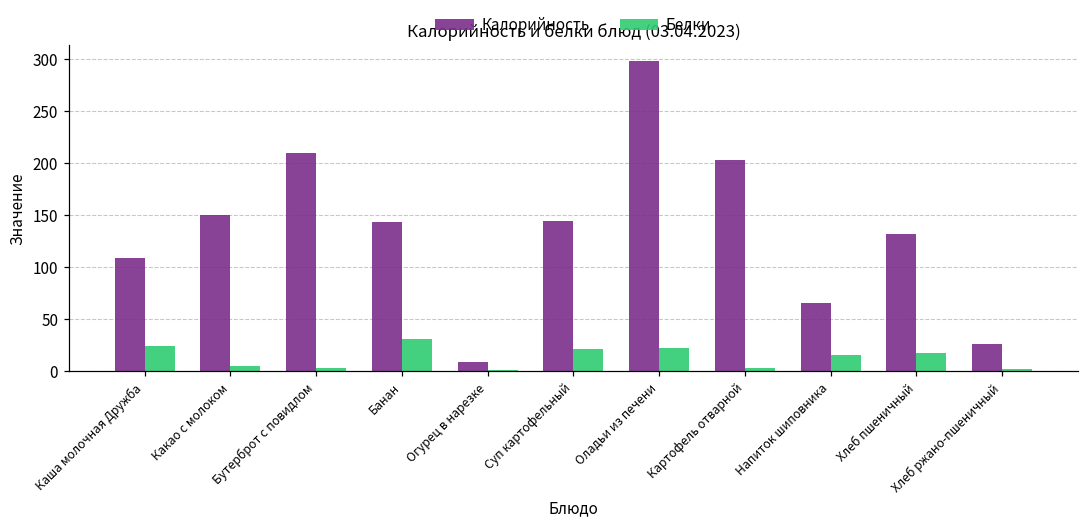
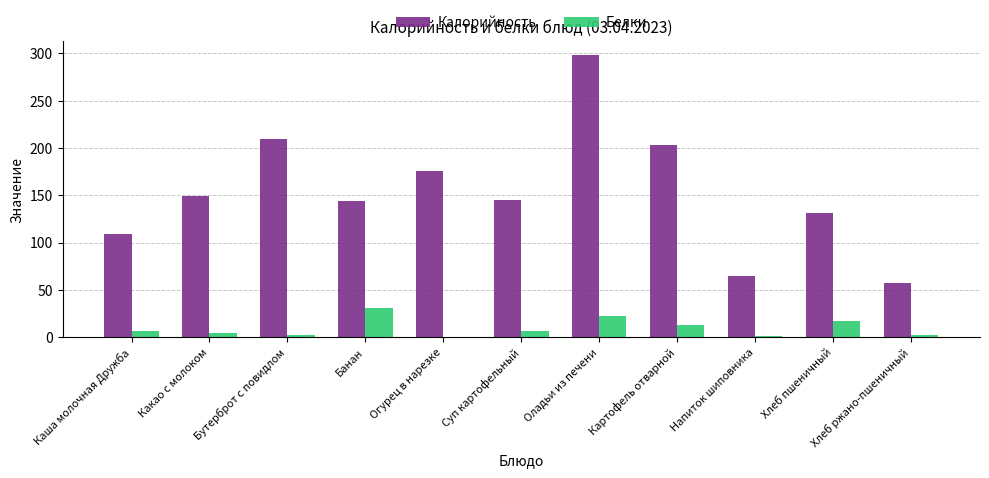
  {
    "Калорийность": {
      "Каша молочная Дружба": 110,
      "Какао с молоком": 150,
      "Бутерброт с повидлом": 210,
      "Банан": 140,
-     "Огурец в нарезке": 10,
+     "Огурец в нарезке": 180,
      "Суп картофельный": 140,
      "Оладьи из печени": 300,
      "Картофель отварной": 200,
      "Напиток шиповника": 70,
      "Хлеб пшеничный": 130,
-     "Хлеб ржано-пшеничный": 30
+     "Хлеб ржано-пшеничный": 60
    },
    "Белки": {
-     "Каша молочная Дружба": 20,
+     "Каша молочная Дружба": 10,
      "Какао с молоком": 0,
      "Банан": 30,
-     "Суп картофельный": 20,
+     "Суп картофельный": 10,
      "Оладьи из печени": 20,
-     "Картофель отварной": 0,
-     "Напиток шиповника": 20,
+     "Картофель отварной": 10,
+     "Напиток шиповника": 0,
      "Хлеб пшеничный": 20
    }
  }
